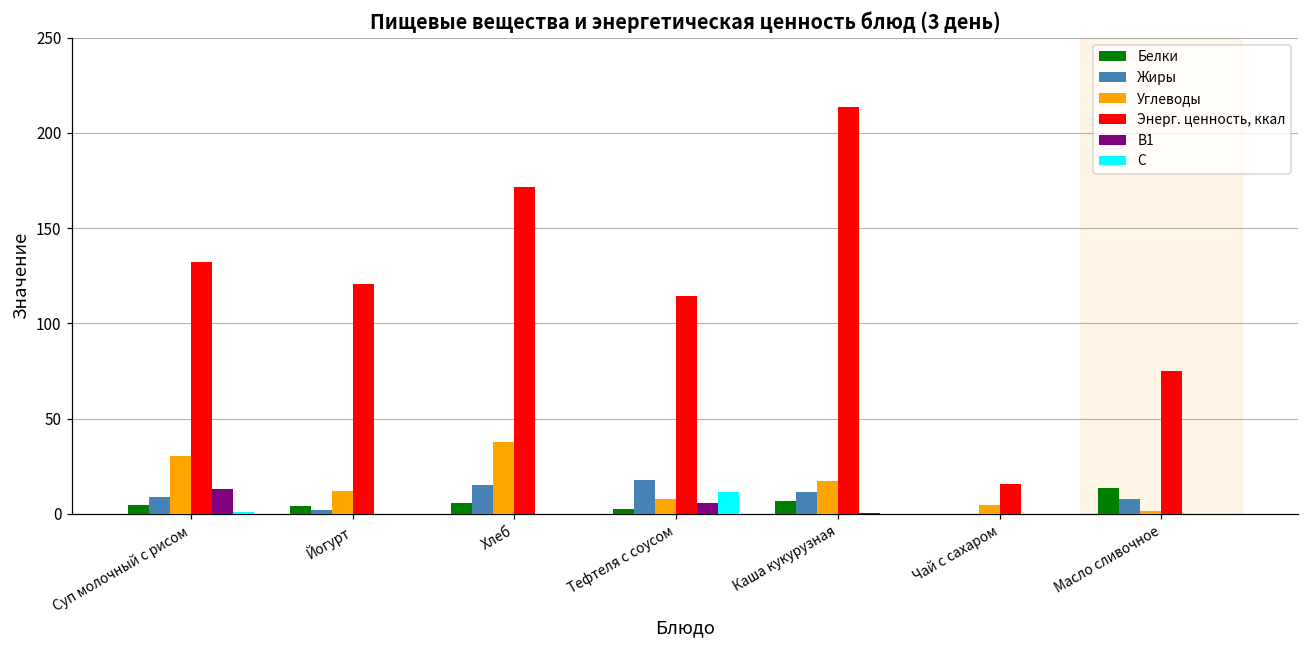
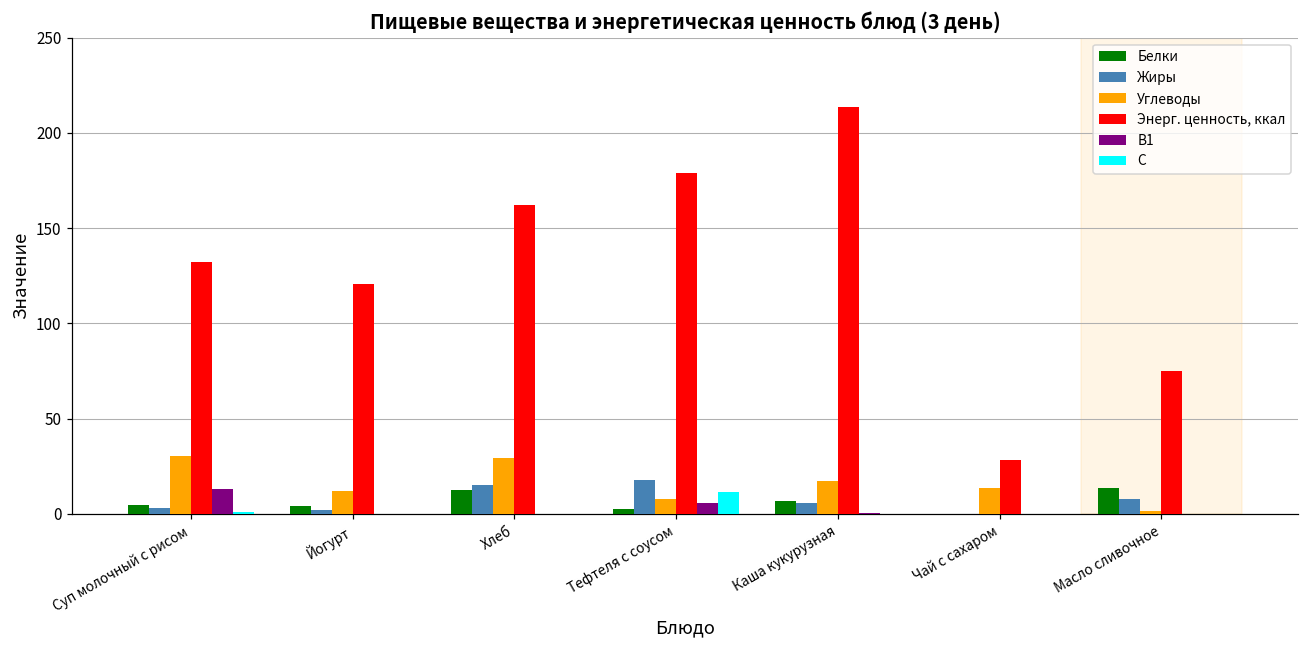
  {
    "Белки": {
      "Суп молочный с рисом": 5,
      "Йогурт": 4,
-     "Хлеб": 6,
+     "Хлеб": 13,
      "Тефтеля с соусом": 3,
      "Каша кукурузная": 7,
      "Чай с сахаром": 0,
      "Масло сливочное": 14
    },
    "Жиры": {
-     "Суп молочный с рисом": 9,
+     "Суп молочный с рисом": 3,
      "Йогурт": 2,
      "Хлеб": 15,
      "Тефтеля с соусом": 18,
-     "Каша кукурузная": 11,
+     "Каша кукурузная": 6,
      "Чай с сахаром": 0,
      "Масло сливочное": 8
    },
    "Углеводы": {
      "Суп молочный с рисом": 30,
      "Йогурт": 12,
-     "Хлеб": 38,
+     "Хлеб": 29,
      "Тефтеля с соусом": 8,
      "Каша кукурузная": 17,
-     "Чай с сахаром": 5,
+     "Чай с сахаром": 13,
      "Масло сливочное": 2
    },
    "Энерг. ценность, ккал": {
      "Суп молочный с рисом": 132,
      "Йогурт": 121,
-     "Хлеб": 172,
-     "Тефтеля с соусом": 114,
+     "Хлеб": 162,
+     "Тефтеля с соусом": 179,
      "Каша кукурузная": 214,
-     "Чай с сахаром": 15,
+     "Чай с сахаром": 28,
      "Масло сливочное": 75
    },
    "В1": {
      "Суп молочный с рисом": 13,
      "Йогурт": 0,
      "Тефтеля с соусом": 6,
      "Чай с сахаром": 0,
      "Масло сливочное": 0
    },
    "С": {
      "Йогурт": 0,
      "Хлеб": 0,
      "Тефтеля с соусом": 11,
      "Каша кукурузная": 0,
      "Чай с сахаром": 0,
      "Масло сливочное": 0
    }
  }
